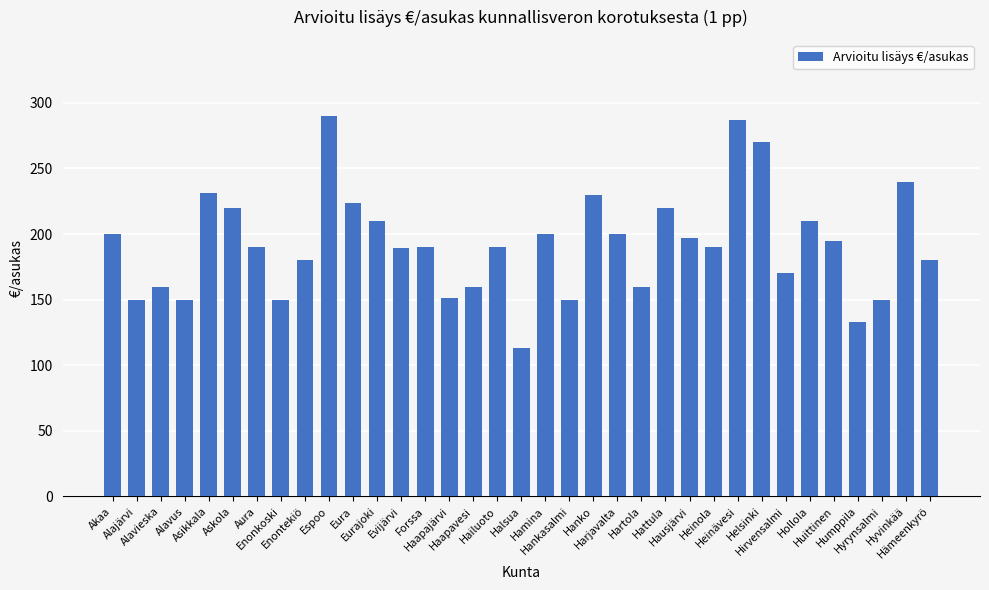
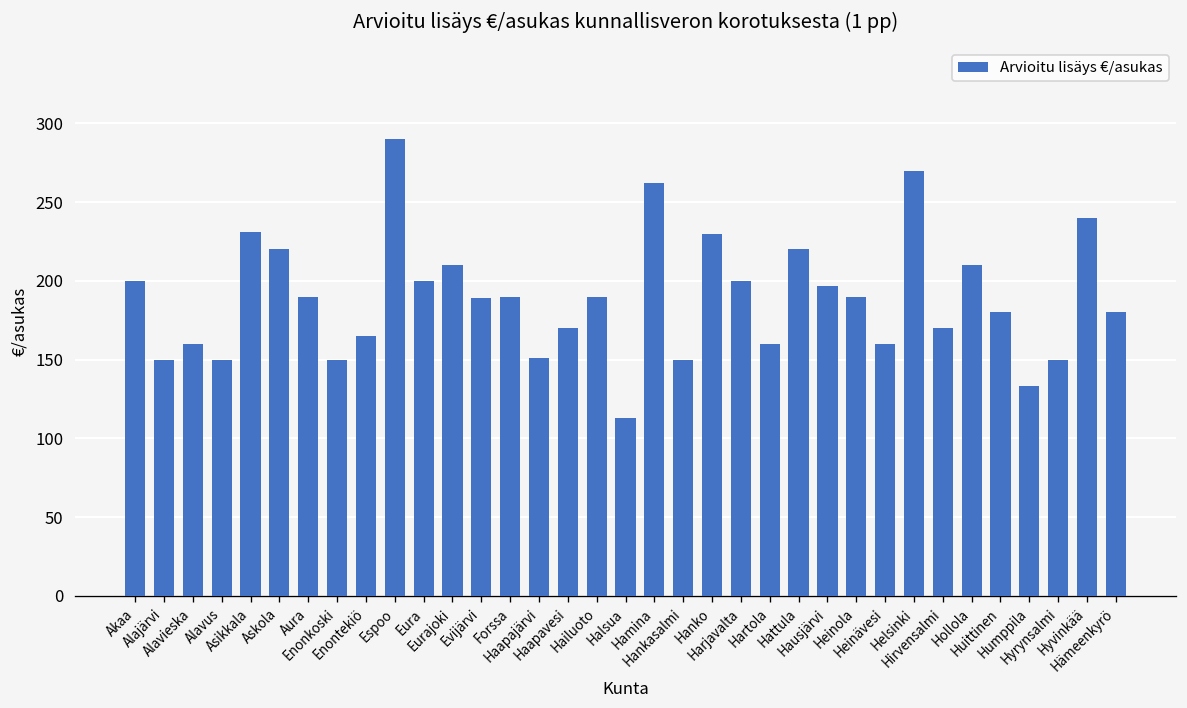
  {
    "Akaa": 200,
    "Alajärvi": 150,
    "Alavieska": 160,
    "Alavus": 150,
    "Asikkala": 231,
    "Askola": 220,
    "Aura": 190,
    "Enonkoski": 150,
-   "Enontekiö": 180,
+   "Enontekiö": 165,
    "Espoo": 290,
-   "Eura": 224,
+   "Eura": 200,
    "Eurajoki": 210,
    "Evijärvi": 189,
    "Forssa": 190,
    "Haapajärvi": 151,
-   "Haapavesi": 160,
+   "Haapavesi": 170,
    "Hailuoto": 190,
    "Halsua": 113,
-   "Hamina": 200,
+   "Hamina": 262,
    "Hankasalmi": 150,
    "Hanko": 230,
    "Harjavalta": 200,
    "Hartola": 160,
    "Hattula": 220,
    "Hausjärvi": 197,
    "Heinola": 190,
-   "Heinävesi": 287,
+   "Heinävesi": 160,
    "Helsinki": 270,
    "Hirvensalmi": 170,
    "Hollola": 210,
-   "Huittinen": 195,
+   "Huittinen": 180,
    "Humppila": 133,
    "Hyrynsalmi": 150,
    "Hyvinkää": 240,
    "Hämeenkyrö": 180
  }
